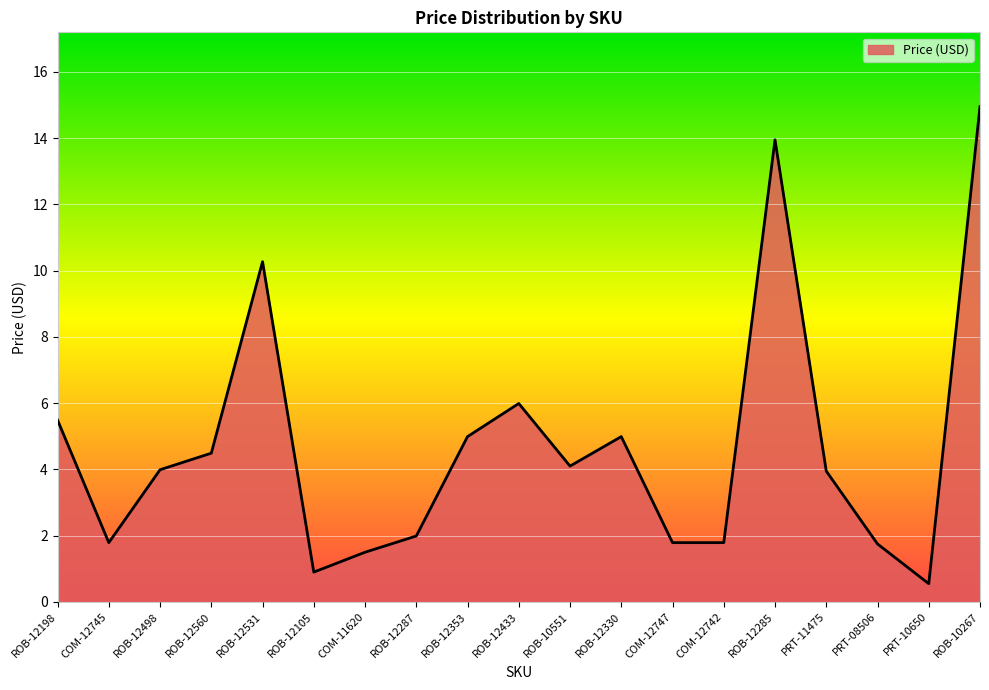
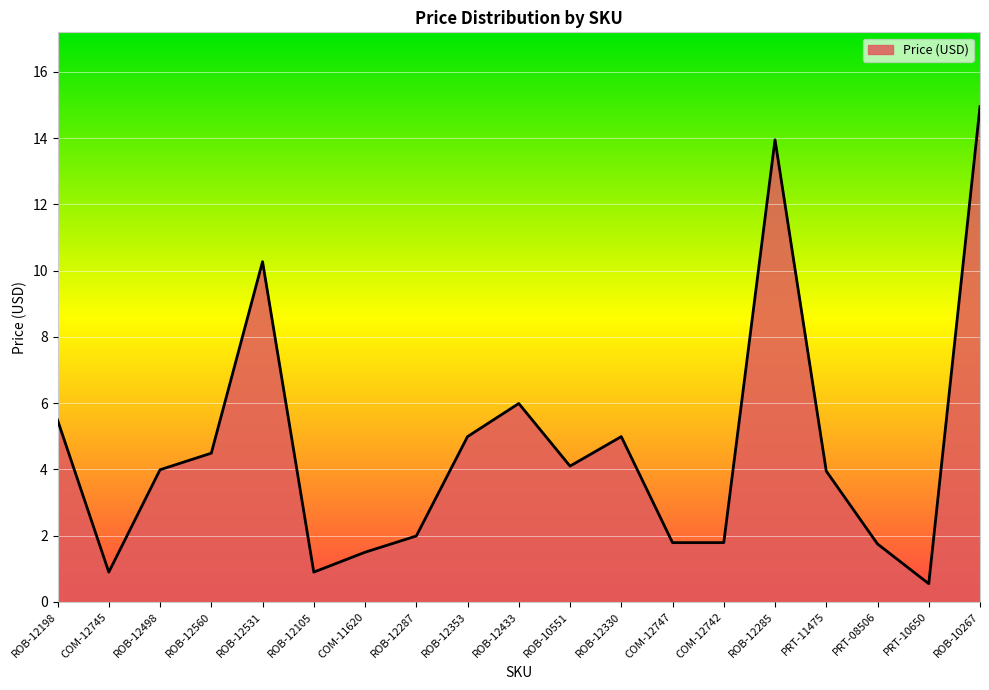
  {
    "ROB-12198": 5.5,
-   "COM-12745": 1.8,
+   "COM-12745": 0.9,
    "ROB-12498": 4.0,
    "ROB-12560": 4.5,
    "ROB-12531": 10.3,
    "ROB-12105": 0.9,
    "COM-11620": 1.5,
    "ROB-12287": 2.0,
    "ROB-12353": 5.0,
    "ROB-12433": 6.0,
    "ROB-10551": 4.1,
    "ROB-12330": 5.0,
    "COM-12747": 1.8,
    "COM-12742": 1.8,
    "ROB-12285": 14.0,
    "PRT-11475": 4.0,
    "PRT-08506": 1.8,
    "PRT-10650": 0.6,
    "ROB-10267": 15.0
  }
